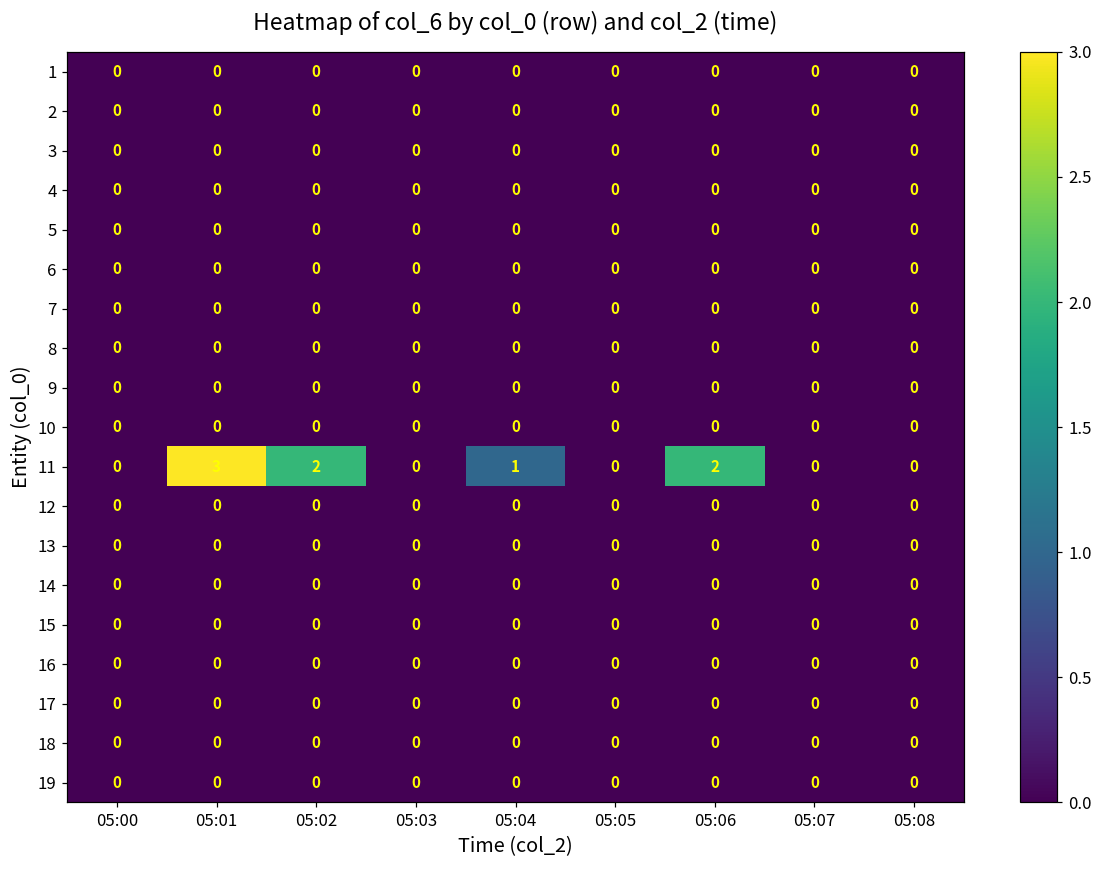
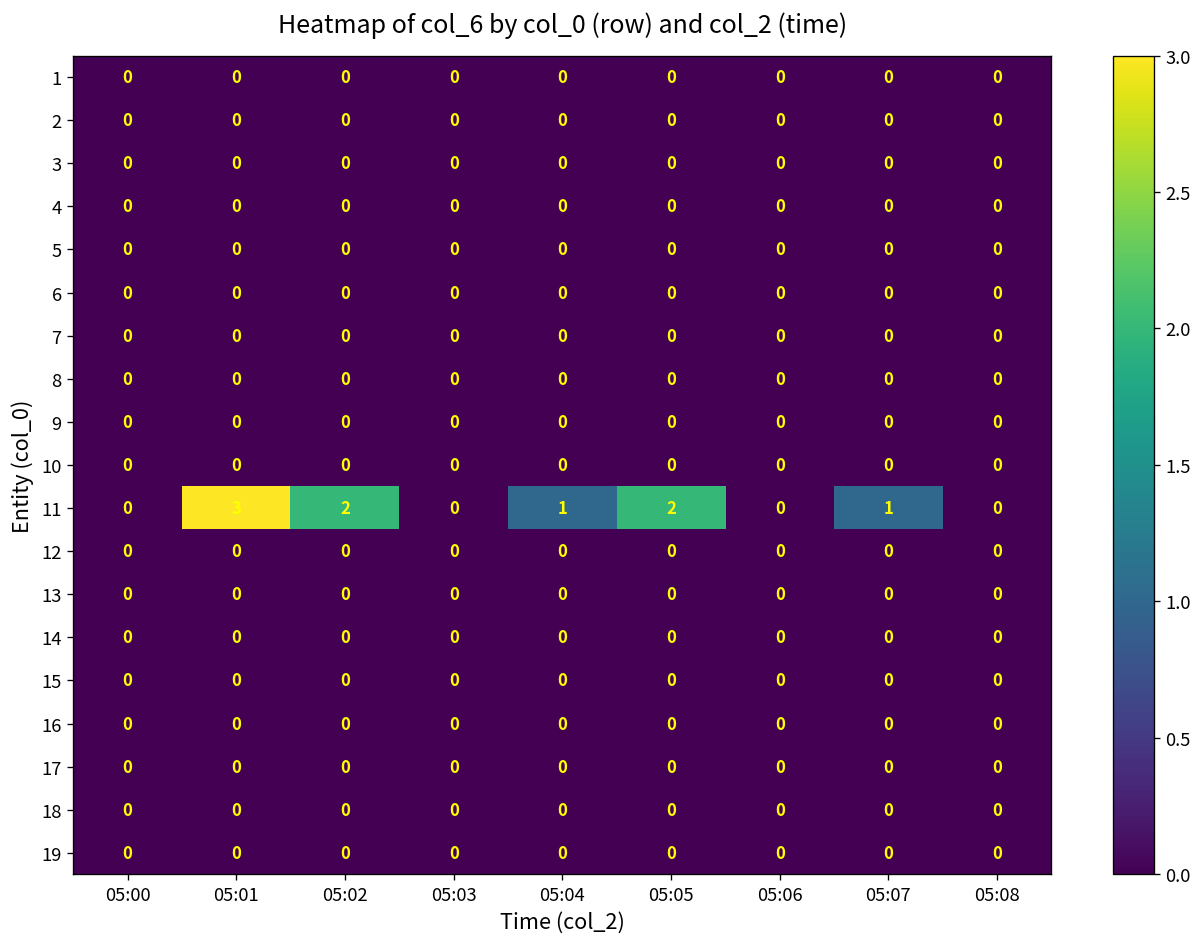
  {
    "1": {
      "05:00": 0,
      "05:01": 0,
      "05:02": 0,
      "05:03": 0,
      "05:04": 0,
      "05:05": 0,
      "05:06": 0,
      "05:07": 0,
      "05:08": 0
    },
    "2": {
      "05:00": 0,
      "05:01": 0,
      "05:02": 0,
      "05:03": 0,
      "05:04": 0,
      "05:05": 0,
      "05:06": 0,
      "05:07": 0,
      "05:08": 0
    },
    "3": {
      "05:00": 0,
      "05:01": 0,
      "05:02": 0,
      "05:03": 0,
      "05:04": 0,
      "05:05": 0,
      "05:06": 0,
      "05:07": 0,
      "05:08": 0
    },
    "4": {
      "05:00": 0,
      "05:01": 0,
      "05:02": 0,
      "05:03": 0,
      "05:04": 0,
      "05:05": 0,
      "05:06": 0,
      "05:07": 0,
      "05:08": 0
    },
    "5": {
      "05:00": 0,
      "05:01": 0,
      "05:02": 0,
      "05:03": 0,
      "05:04": 0,
      "05:05": 0,
      "05:06": 0,
      "05:07": 0,
      "05:08": 0
    },
    "6": {
      "05:00": 0,
      "05:01": 0,
      "05:02": 0,
      "05:03": 0,
      "05:04": 0,
      "05:05": 0,
      "05:06": 0,
      "05:07": 0,
      "05:08": 0
    },
    "7": {
      "05:00": 0,
      "05:01": 0,
      "05:02": 0,
      "05:03": 0,
      "05:04": 0,
      "05:05": 0,
      "05:06": 0,
      "05:07": 0,
      "05:08": 0
    },
    "8": {
      "05:00": 0,
      "05:01": 0,
      "05:02": 0,
      "05:03": 0,
      "05:04": 0,
      "05:05": 0,
      "05:06": 0,
      "05:07": 0,
      "05:08": 0
    },
    "9": {
      "05:00": 0,
      "05:01": 0,
      "05:02": 0,
      "05:03": 0,
      "05:04": 0,
      "05:05": 0,
      "05:06": 0,
      "05:07": 0,
      "05:08": 0
    },
    "10": {
      "05:00": 0,
      "05:01": 0,
      "05:02": 0,
      "05:03": 0,
      "05:04": 0,
      "05:05": 0,
      "05:06": 0,
      "05:07": 0,
      "05:08": 0
    },
    "11": {
      "05:00": 0,
      "05:02": 2,
      "05:03": 0,
      "05:04": 1,
-     "05:05": 0,
-     "05:06": 2,
-     "05:07": 0,
+     "05:05": 2,
+     "05:06": 0,
+     "05:07": 1,
      "05:08": 0
    },
    "12": {
      "05:00": 0,
      "05:01": 0,
      "05:02": 0,
      "05:03": 0,
      "05:04": 0,
      "05:05": 0,
      "05:06": 0,
      "05:07": 0,
      "05:08": 0
    },
    "13": {
      "05:00": 0,
      "05:01": 0,
      "05:02": 0,
      "05:03": 0,
      "05:04": 0,
      "05:05": 0,
      "05:06": 0,
      "05:07": 0,
      "05:08": 0
    },
    "14": {
      "05:00": 0,
      "05:01": 0,
      "05:02": 0,
      "05:03": 0,
      "05:04": 0,
      "05:05": 0,
      "05:06": 0,
      "05:07": 0,
      "05:08": 0
    },
    "15": {
      "05:00": 0,
      "05:01": 0,
      "05:02": 0,
      "05:03": 0,
      "05:04": 0,
      "05:05": 0,
      "05:06": 0,
      "05:07": 0,
      "05:08": 0
    },
    "16": {
      "05:00": 0,
      "05:01": 0,
      "05:02": 0,
      "05:03": 0,
      "05:04": 0,
      "05:05": 0,
      "05:06": 0,
      "05:07": 0,
      "05:08": 0
    },
    "17": {
      "05:00": 0,
      "05:01": 0,
      "05:02": 0,
      "05:03": 0,
      "05:04": 0,
      "05:05": 0,
      "05:06": 0,
      "05:07": 0,
      "05:08": 0
    },
    "18": {
      "05:00": 0,
      "05:01": 0,
      "05:02": 0,
      "05:03": 0,
      "05:04": 0,
      "05:05": 0,
      "05:06": 0,
      "05:07": 0,
      "05:08": 0
    },
    "19": {
      "05:00": 0,
      "05:01": 0,
      "05:02": 0,
      "05:03": 0,
      "05:04": 0,
      "05:05": 0,
      "05:06": 0,
      "05:07": 0,
      "05:08": 0
    }
  }
